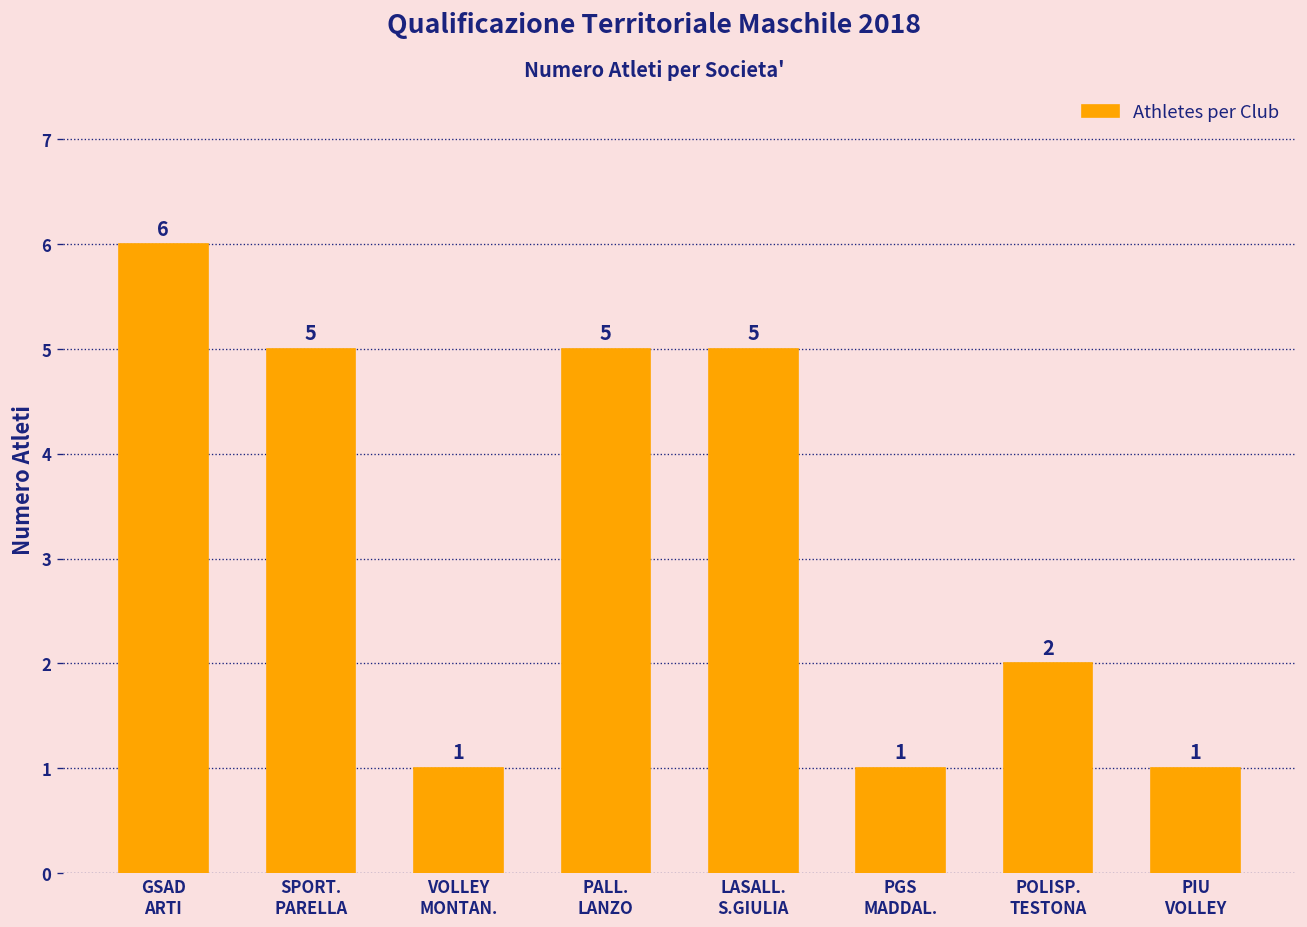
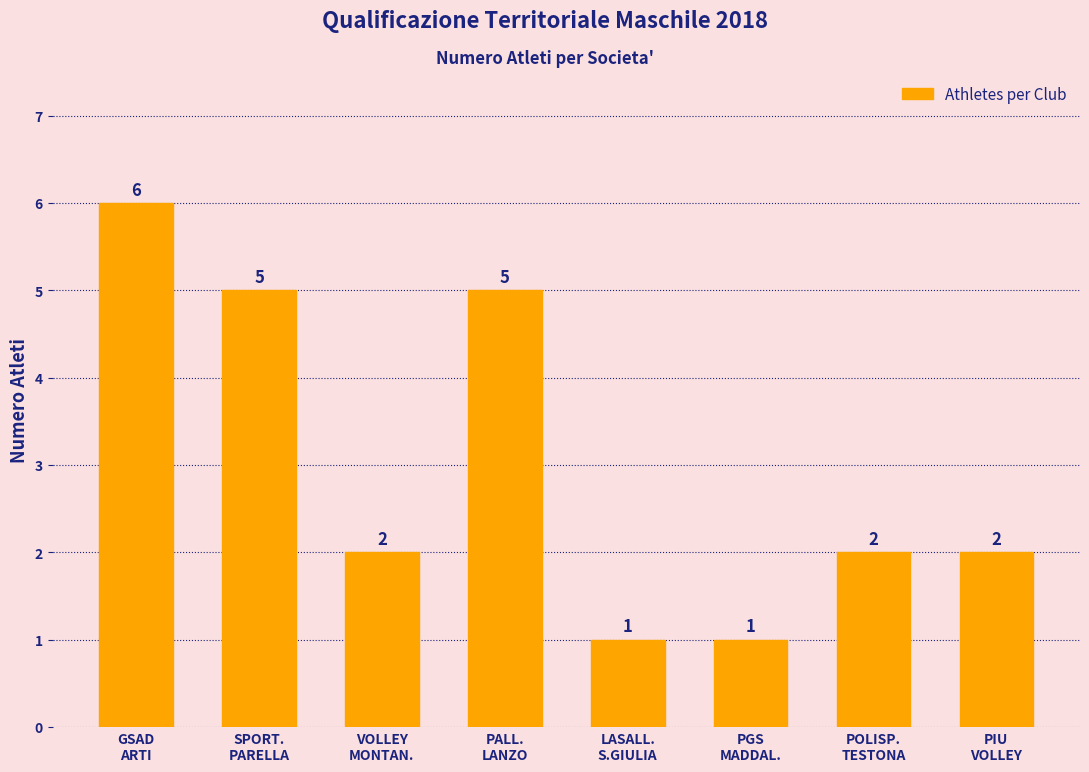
  {
    "GSAD ARTI": 6,
    "SPORT. PARELLA": 5,
-   "VOLLEY MONTAN.": 1,
+   "VOLLEY MONTAN.": 2,
    "PALL. LANZO": 5,
-   "LASALL. S.GIULIA": 5,
+   "LASALL. S.GIULIA": 1,
    "PGS MADDAL.": 1,
    "POLISP. TESTONA": 2,
-   "PIU VOLLEY": 1
+   "PIU VOLLEY": 2
  }
